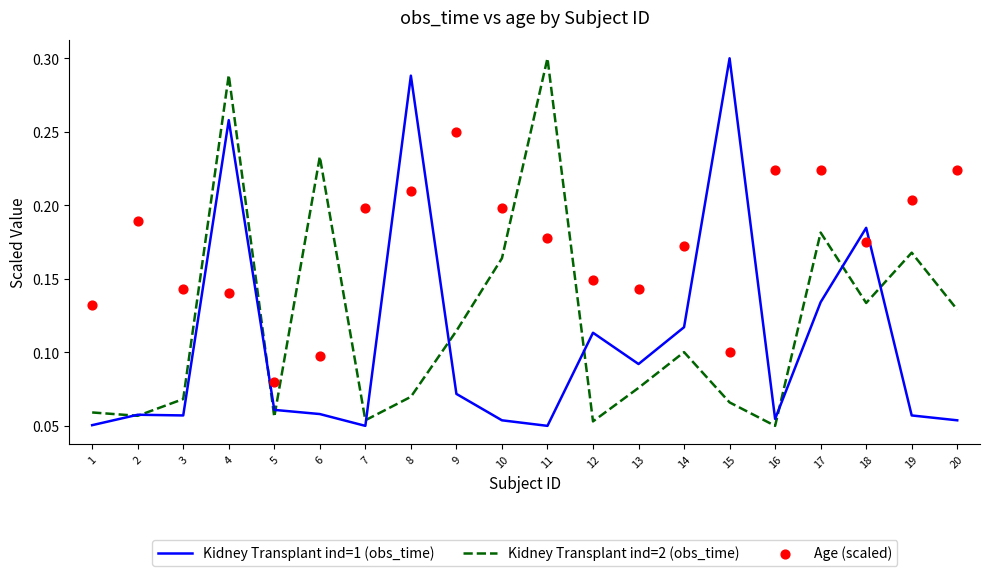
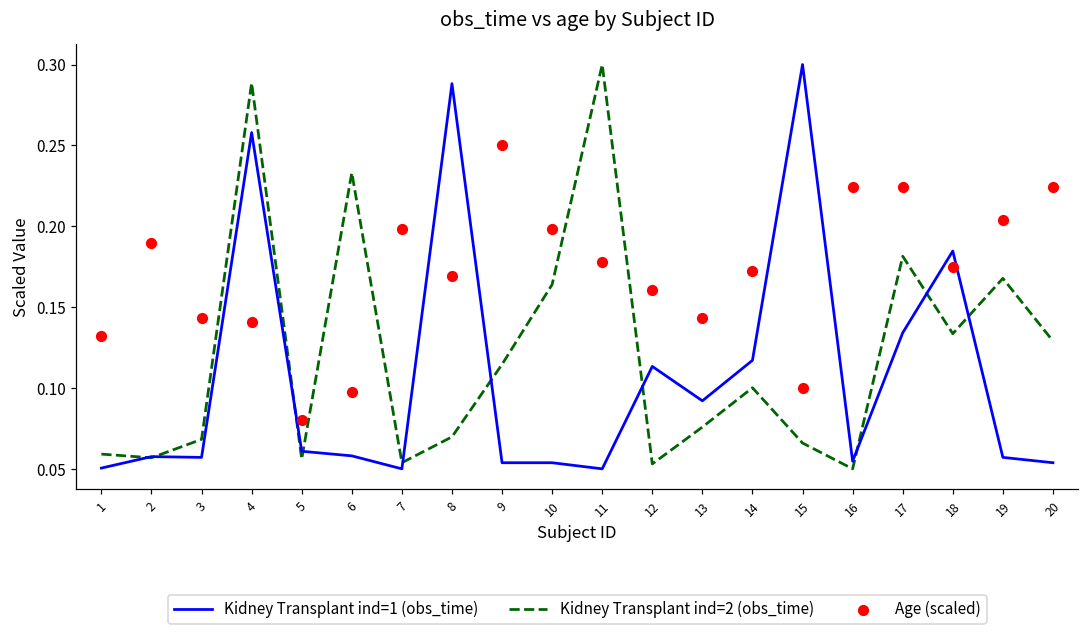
  {
    "Kidney Transplant ind=1 (obs_time)": {
      "1": 0.050,
      "3": 0.057,
      "4": 0.258,
      "5": 0.061,
      "6": 0.058,
      "7": 0.050,
      "8": 0.288,
-     "9": 0.072,
+     "9": 0.054,
      "10": 0.054,
      "11": 0.050,
      "12": 0.113,
      "13": 0.092,
      "14": 0.117,
      "15": 0.300,
      "16": 0.055,
      "17": 0.134,
      "18": 0.185,
      "19": 0.057,
      "20": 0.054
    },
    "Age (scaled)": {
-     "8": 0.210,
-     "12": 0.149
+     "8": 0.169,
+     "12": 0.161
    },
    "Kidney Transplant ind=2 (obs_time)": {
      "1": 0.059,
      "3": 0.068,
      "4": 0.289,
      "5": 0.056,
      "6": 0.233,
      "7": 0.054,
      "8": 0.070,
      "9": 0.115,
      "10": 0.164,
      "11": 0.300,
      "12": 0.053,
      "13": 0.076,
      "14": 0.100,
      "15": 0.066,
      "16": 0.050,
      "17": 0.181,
      "18": 0.134,
      "19": 0.168,
      "20": 0.129
    }
  }
